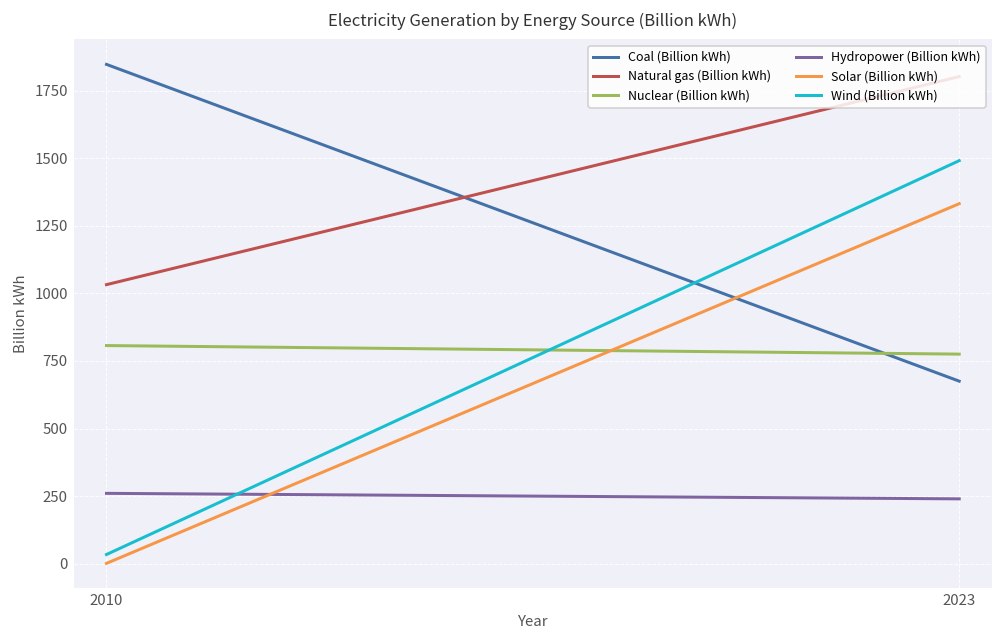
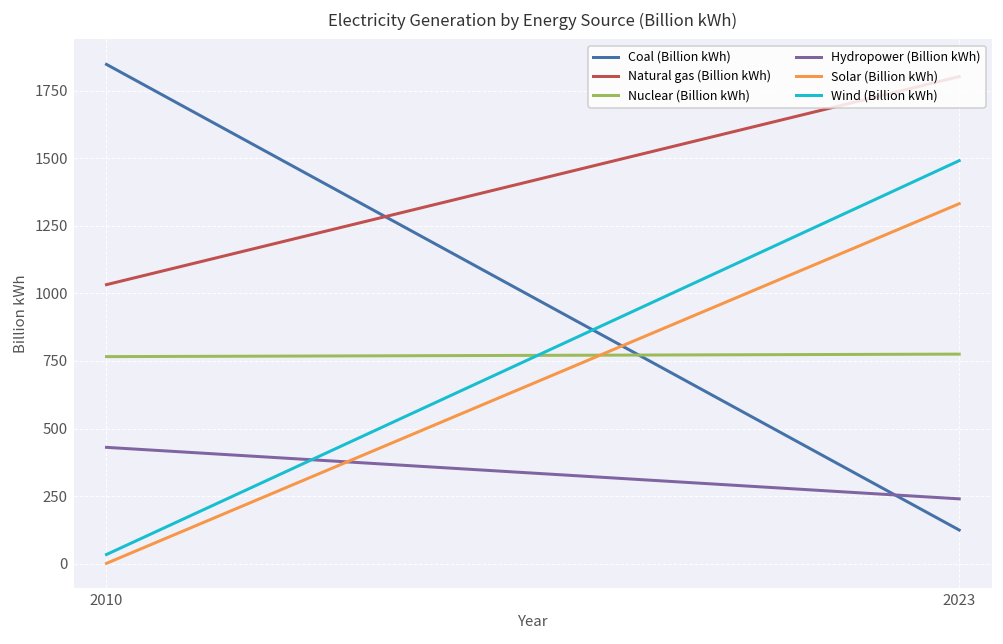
  {
    "Coal (Billion kWh)": {
      "2010": 1850,
-     "2023": 680
+     "2023": 120
    },
    "Natural gas (Billion kWh)": {
      "2010": 1030
    },
    "Nuclear (Billion kWh)": {
-     "2010": 810,
+     "2010": 770,
      "2023": 780
    },
    "Hydropower (Billion kWh)": {
-     "2010": 260,
+     "2010": 430,
      "2023": 240
    },
    "Solar (Billion kWh)": {
      "2010": 0,
      "2023": 1330
    },
    "Wind (Billion kWh)": {
      "2010": 30,
      "2023": 1490
    }
  }
